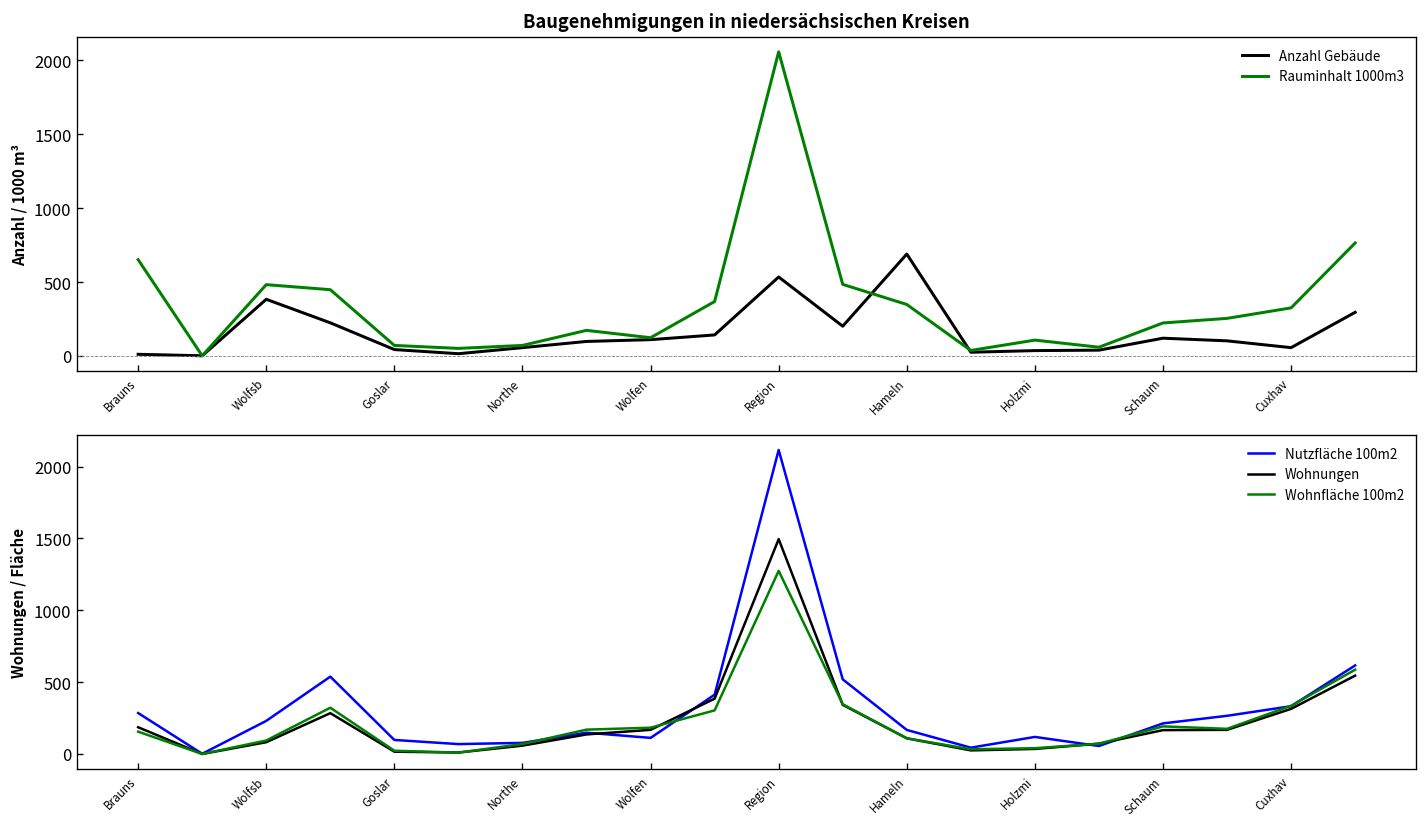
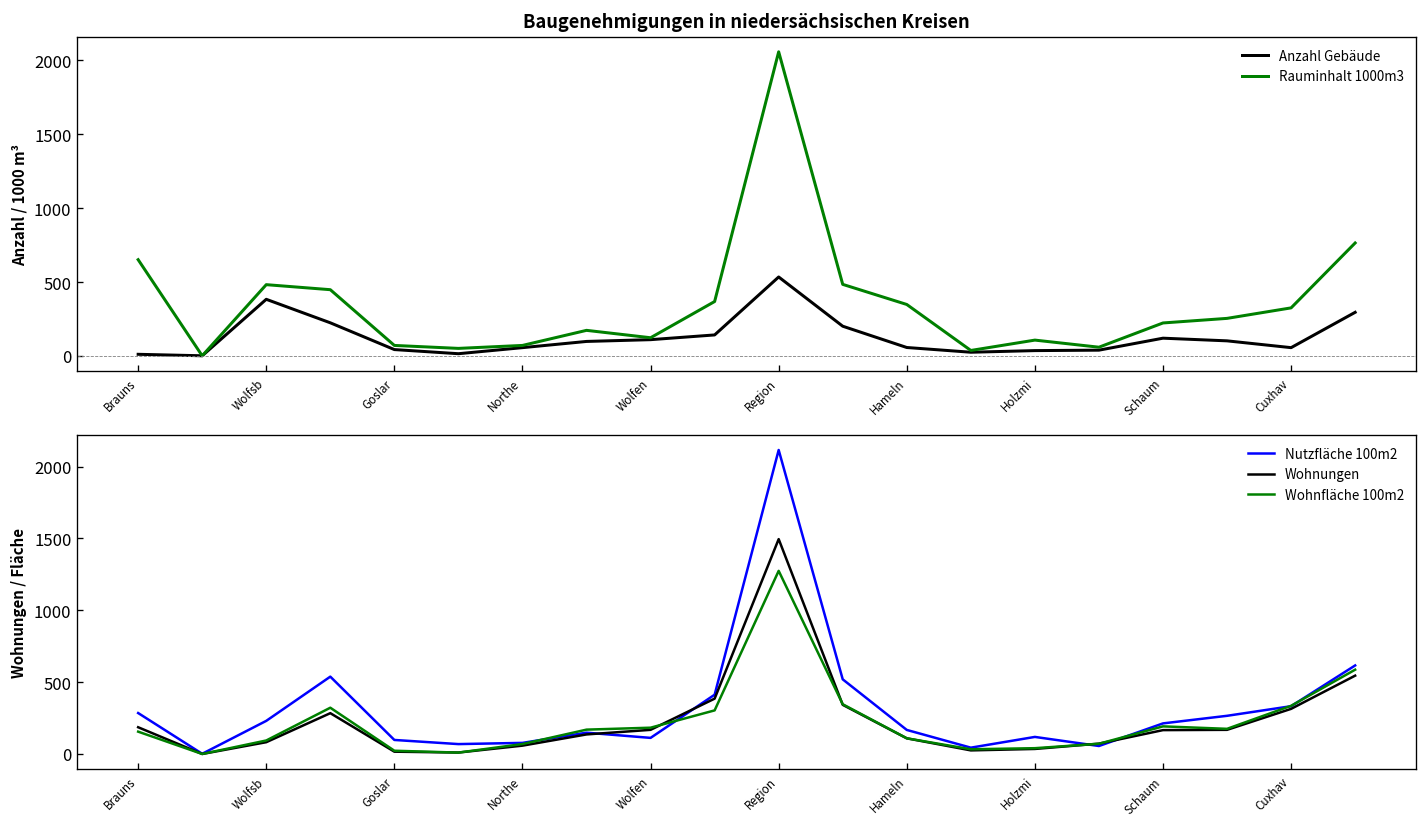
  {
    "Baugenehmigungen in niedersächsischen Kreisen": {
      "Anzahl Gebäude": {
        "Brauns": 10,
        "Wolfsb": 380,
        "Goslar": 40,
        "Region": 530,
-       "Hameln": 690,
+       "Hameln": 60,
        "Holzmi": 40,
        "Schaum": 120,
        "Cuxhav": 60
      },
      "Rauminhalt 1000m3": {
        "Brauns": 650,
        "Wolfsb": 480,
        "Goslar": 70,
        "Region": 2060,
        "Hameln": 350,
        "Holzmi": 110,
        "Schaum": 220,
        "Cuxhav": 330
      }
    }
  }
